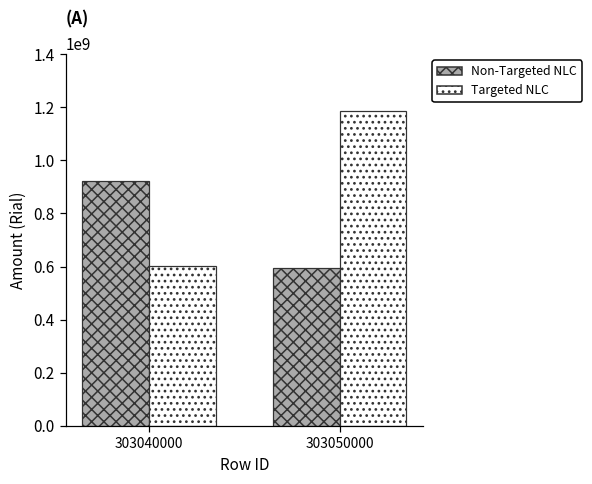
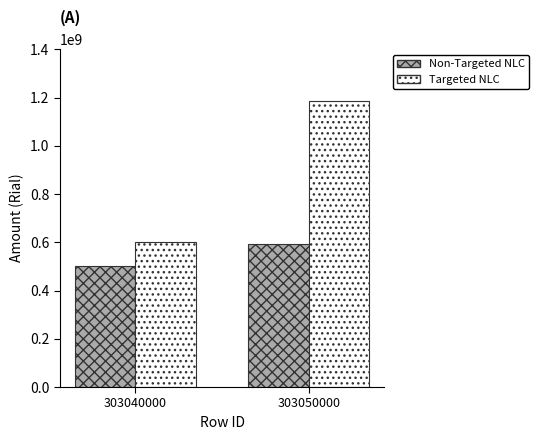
  {
    "Non-Targeted NLC": {
-     "303040000": 920000000,
+     "303040000": 500000000,
      "303050000": 590000000
    },
    "Targeted NLC": {
      "303040000": 600000000,
      "303050000": 1190000000
    }
  }
